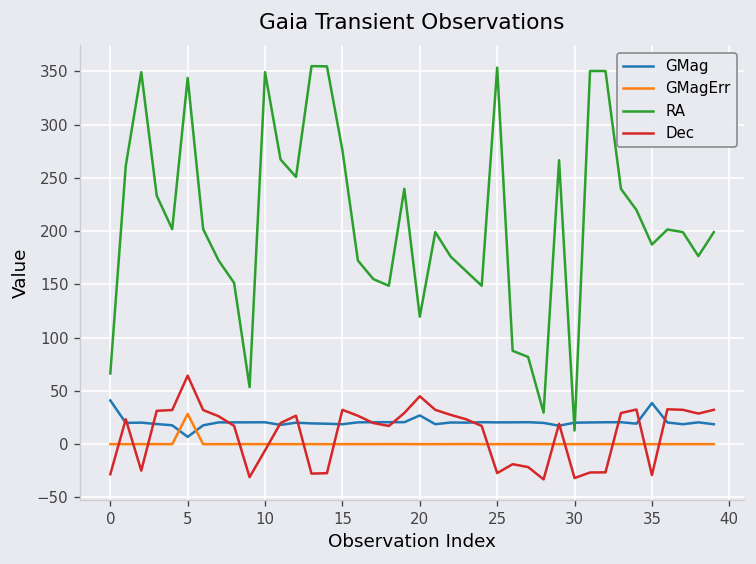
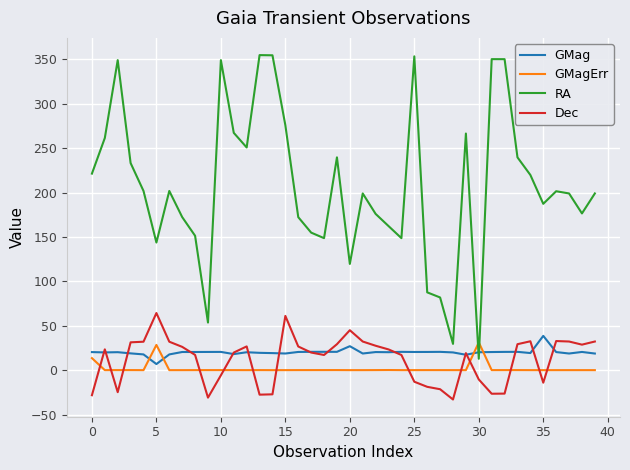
  {
    "GMag": {
-     "0": 40,
+     "0": 20,
      "5": 10,
      "10": 20,
      "15": 20,
      "20": 30,
      "25": 20,
      "30": 20,
      "35": 40
    },
    "GMagErr": {
-     "0": 0,
+     "0": 10,
      "5": 30,
      "10": 0,
      "15": 0,
      "20": 0,
      "25": 0,
-     "30": 0,
+     "30": 30,
      "35": 0
    },
    "RA": {
-     "0": 70,
-     "5": 340,
+     "0": 220,
+     "5": 140,
      "10": 350,
      "15": 280,
      "20": 120,
      "25": 350,
      "30": 10,
      "35": 190
    },
    "Dec": {
      "0": -30,
      "5": 60,
      "10": -10,
-     "15": 30,
+     "15": 60,
      "20": 40,
-     "25": -30,
-     "30": -30,
-     "35": -30
+     "25": -10,
+     "30": -10,
+     "35": -10
    }
  }
